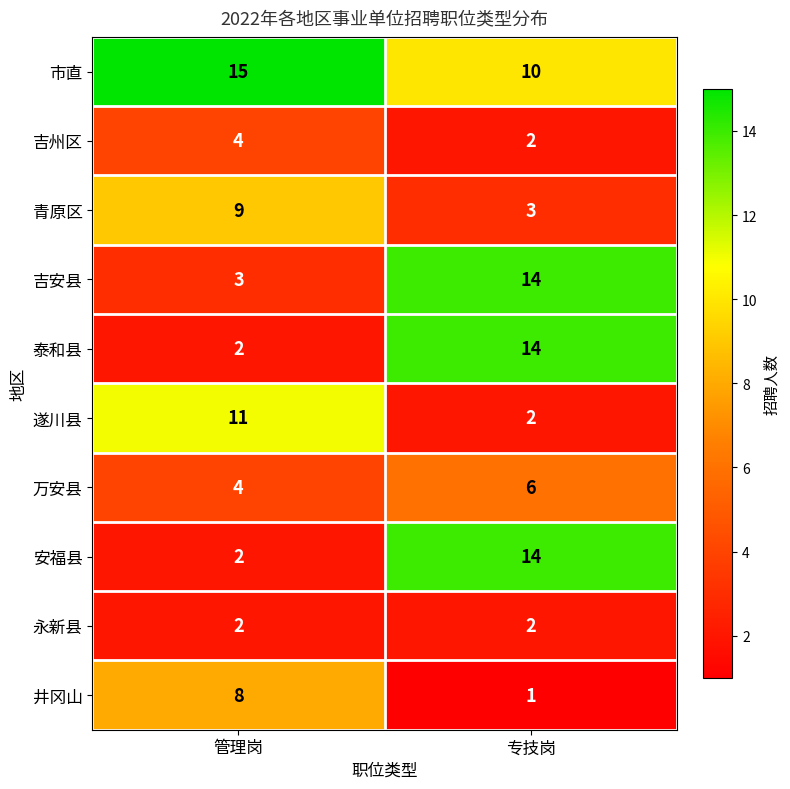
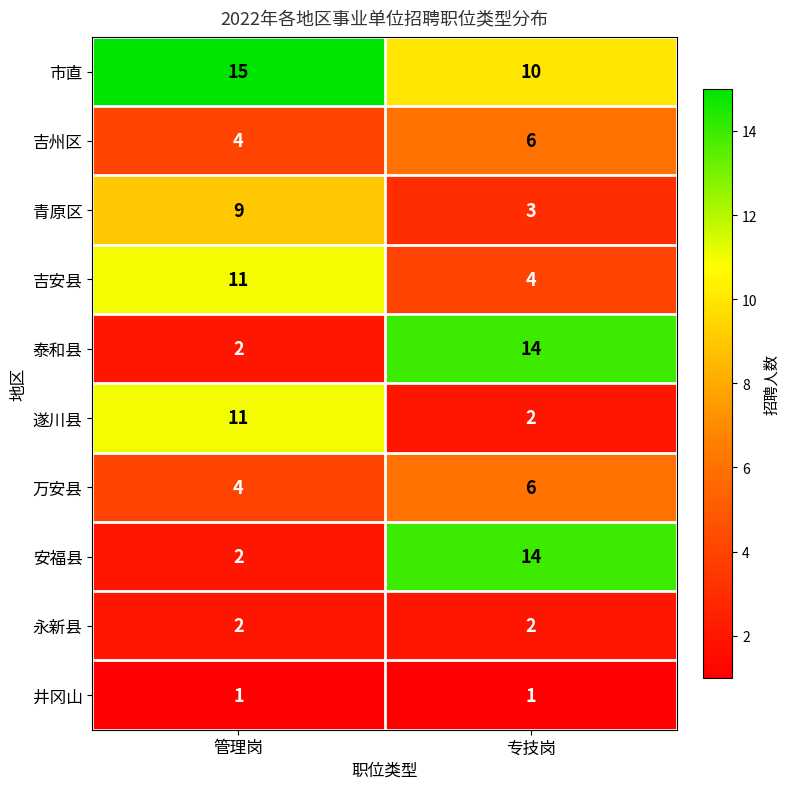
  {
    "市直": {
      "管理岗": 15,
      "专技岗": 10
    },
    "吉州区": {
      "管理岗": 4,
-     "专技岗": 2
+     "专技岗": 6
    },
    "青原区": {
      "管理岗": 9,
      "专技岗": 3
    },
    "吉安县": {
-     "管理岗": 3,
-     "专技岗": 14
+     "管理岗": 11,
+     "专技岗": 4
    },
    "泰和县": {
      "管理岗": 2,
      "专技岗": 14
    },
    "遂川县": {
      "管理岗": 11,
      "专技岗": 2
    },
    "万安县": {
      "管理岗": 4,
      "专技岗": 6
    },
    "安福县": {
      "管理岗": 2,
      "专技岗": 14
    },
    "永新县": {
      "管理岗": 2,
      "专技岗": 2
    },
    "井冈山": {
-     "管理岗": 8,
+     "管理岗": 1,
      "专技岗": 1
    }
  }
